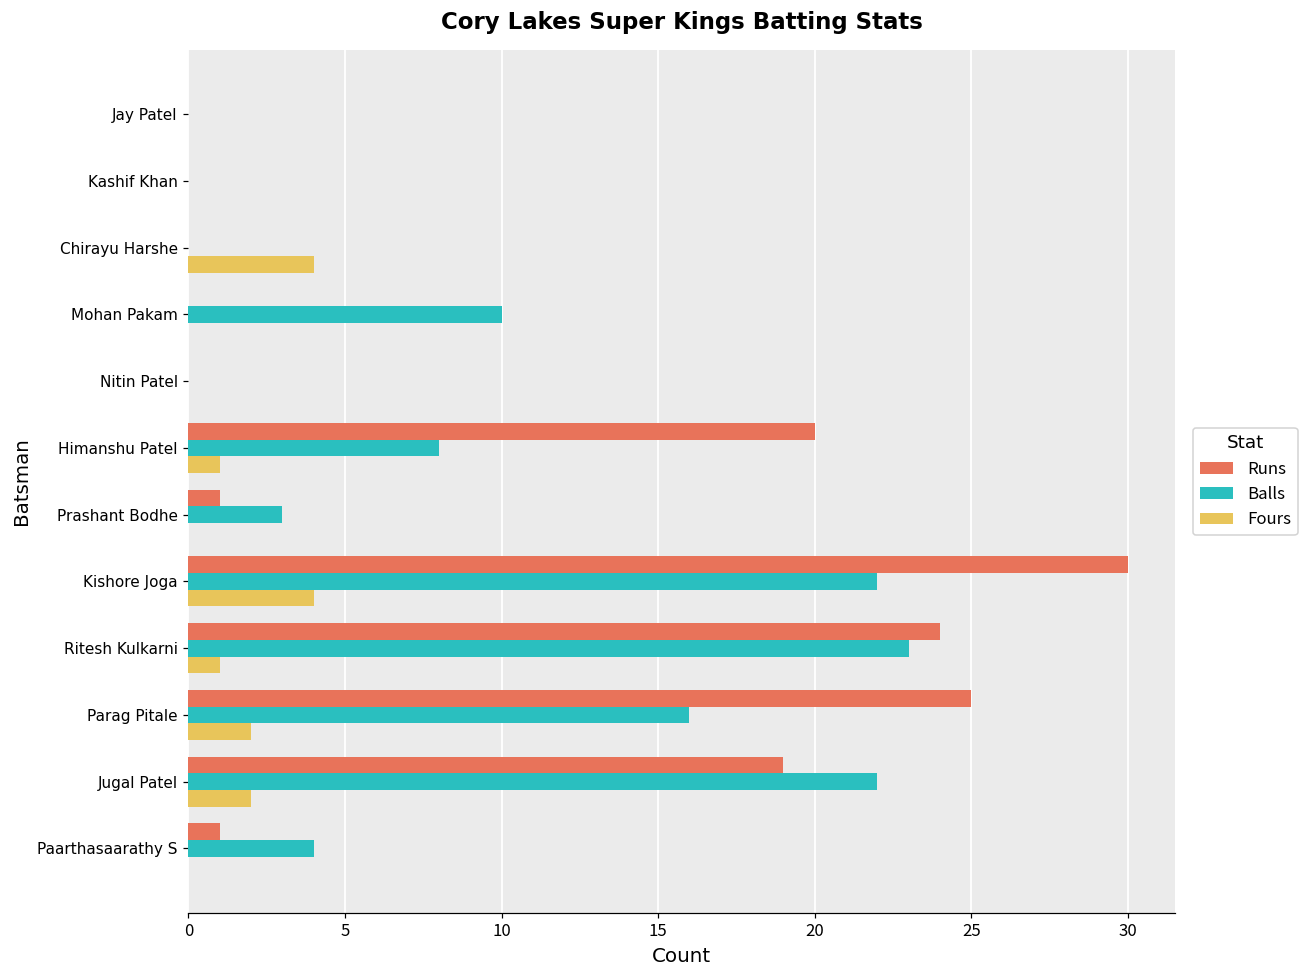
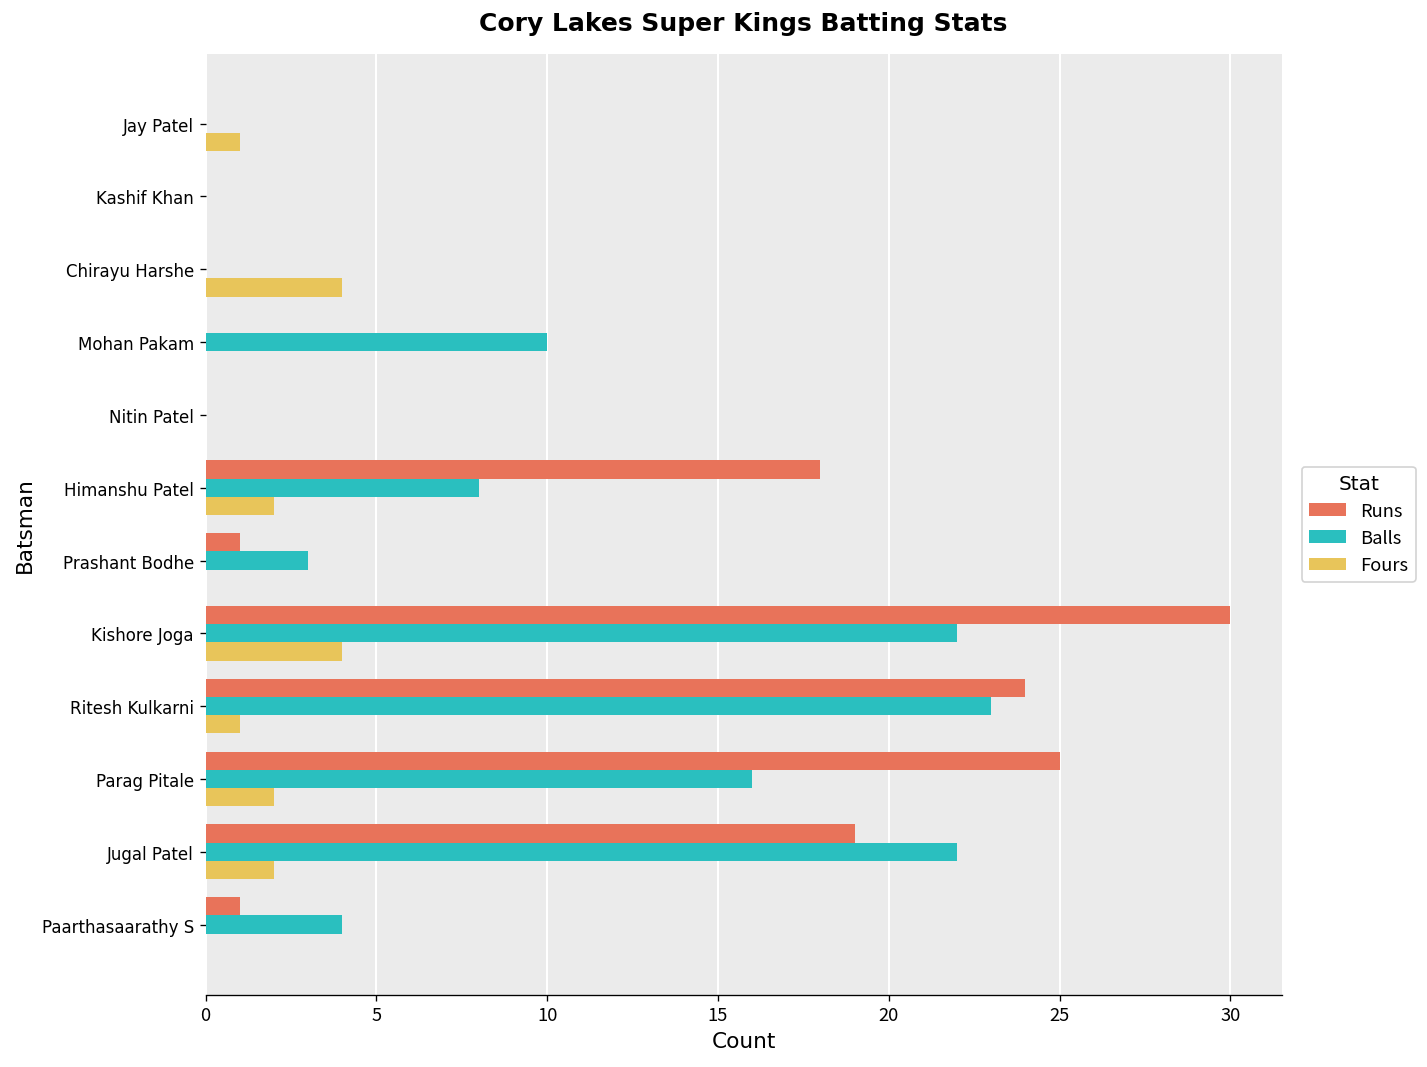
  {
    "Runs": {
      "Jay Patel": 0,
      "Kashif Khan": 0,
      "Chirayu Harshe": 0,
      "Mohan Pakam": 0,
      "Nitin Patel": 0,
-     "Himanshu Patel": 20,
+     "Himanshu Patel": 18,
      "Prashant Bodhe": 1,
      "Kishore Joga": 30,
      "Ritesh Kulkarni": 24,
      "Parag Pitale": 25,
      "Jugal Patel": 19,
      "Paarthasaarathy S": 1
    },
    "Balls": {
      "Jay Patel": 0,
      "Kashif Khan": 0,
      "Chirayu Harshe": 0,
      "Mohan Pakam": 10,
      "Nitin Patel": 0,
      "Himanshu Patel": 8,
      "Prashant Bodhe": 3,
      "Kishore Joga": 22,
      "Ritesh Kulkarni": 23,
      "Parag Pitale": 16,
      "Jugal Patel": 22,
      "Paarthasaarathy S": 4
    },
    "Fours": {
-     "Jay Patel": 0,
+     "Jay Patel": 1,
      "Kashif Khan": 0,
      "Chirayu Harshe": 4,
      "Mohan Pakam": 0,
      "Nitin Patel": 0,
-     "Himanshu Patel": 1,
+     "Himanshu Patel": 2,
      "Prashant Bodhe": 0,
      "Kishore Joga": 4,
      "Ritesh Kulkarni": 1,
      "Parag Pitale": 2,
      "Jugal Patel": 2,
      "Paarthasaarathy S": 0
    }
  }
